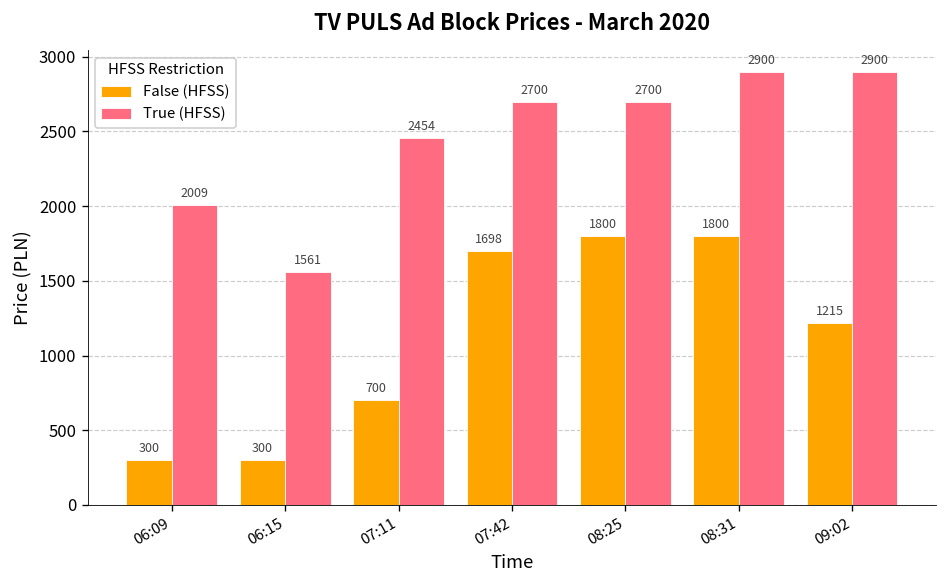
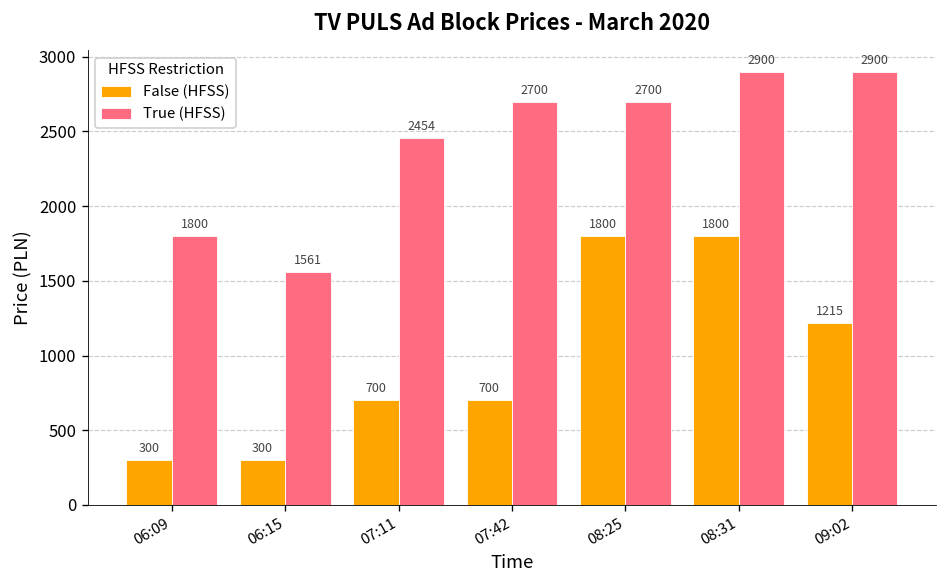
  {
    "False (HFSS)": {
      "06:09": 300,
      "06:15": 300,
      "07:11": 700,
-     "07:42": 1698,
+     "07:42": 700,
      "08:25": 1800,
      "08:31": 1800,
      "09:02": 1215
    },
    "True (HFSS)": {
-     "06:09": 2009,
+     "06:09": 1800,
      "06:15": 1561,
      "07:11": 2454,
      "07:42": 2700,
      "08:25": 2700,
      "08:31": 2900,
      "09:02": 2900
    }
  }
